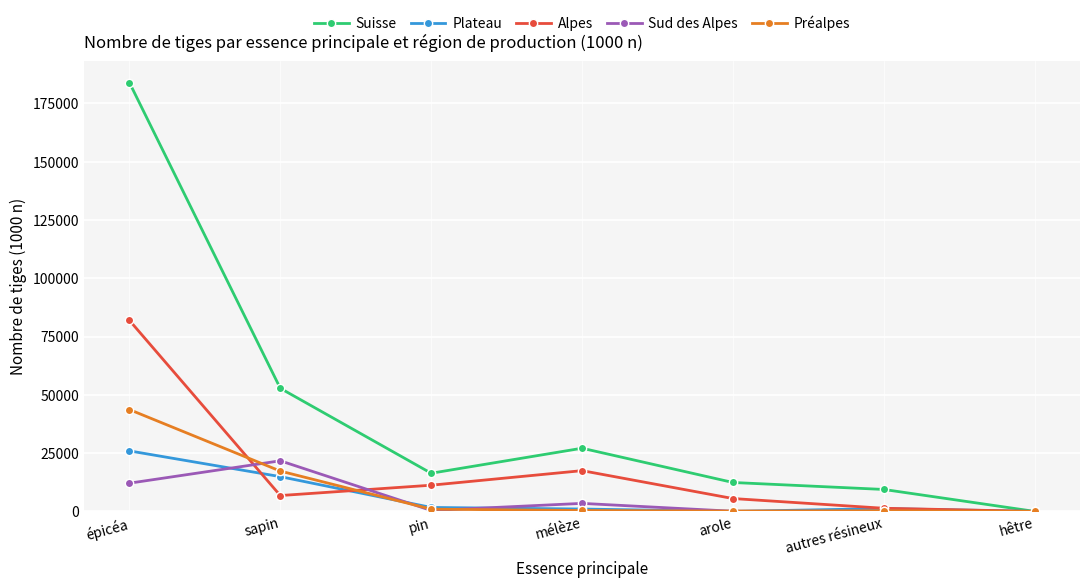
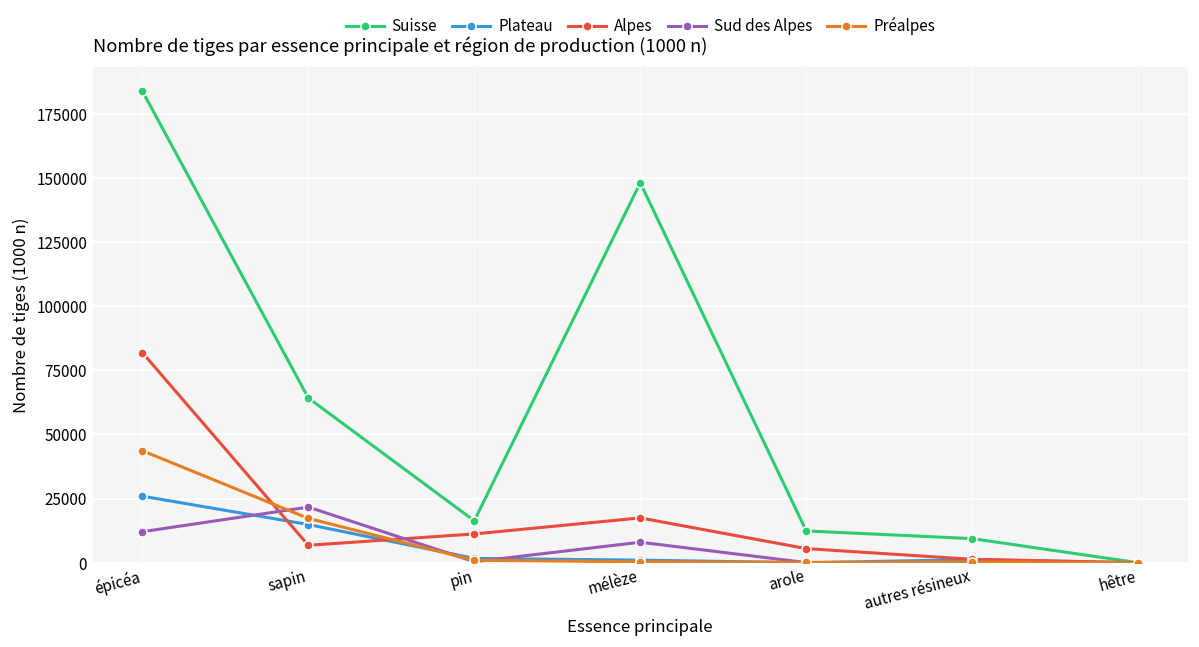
  {
    "Suisse": {
      "épicéa": 184000,
-     "sapin": 53000,
+     "sapin": 64000,
      "pin": 16000,
-     "mélèze": 27000,
+     "mélèze": 148000,
      "arole": 12000,
      "autres résineux": 9000
    },
    "Plateau": {
      "épicéa": 26000,
      "sapin": 15000
    },
    "Sud des Alpes": {
      "épicéa": 12000,
      "sapin": 22000,
-     "mélèze": 3000
+     "mélèze": 8000
    }
  }
